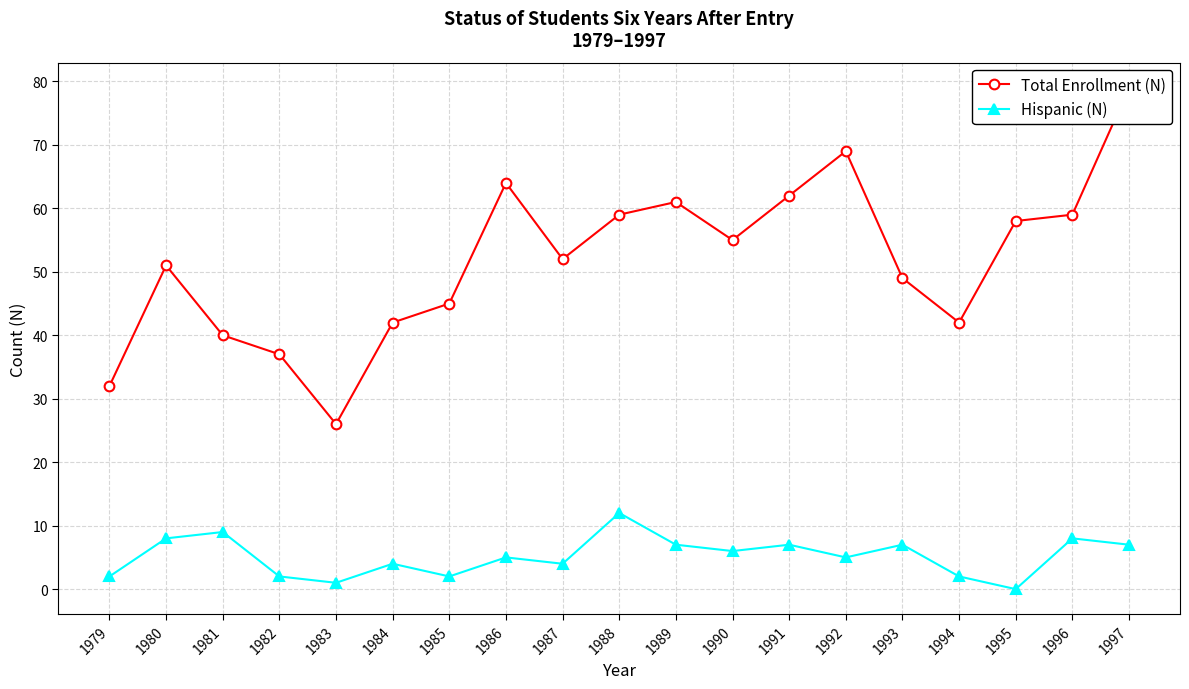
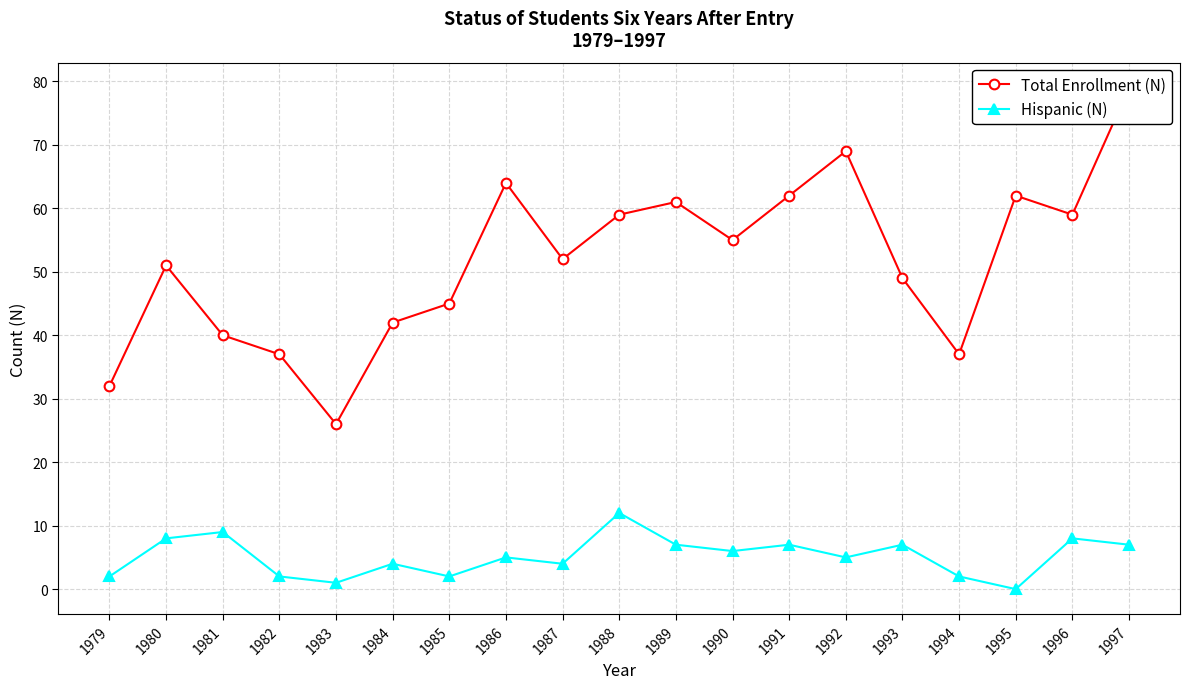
  {
    "Total Enrollment (N)": {
      "1979": 32,
      "1980": 51,
      "1981": 40,
      "1982": 37,
      "1983": 26,
      "1984": 42,
      "1985": 45,
      "1986": 64,
      "1987": 52,
      "1988": 59,
      "1989": 61,
      "1990": 55,
      "1991": 62,
      "1992": 69,
      "1993": 49,
-     "1994": 42,
-     "1995": 58,
+     "1994": 37,
+     "1995": 62,
      "1996": 59
    },
    "Hispanic (N)": {
      "1979": 2,
      "1980": 8,
      "1981": 9,
      "1982": 2,
      "1983": 1,
      "1984": 4,
      "1985": 2,
      "1986": 5,
      "1987": 4,
      "1988": 12,
      "1989": 7,
      "1990": 6,
      "1991": 7,
      "1992": 5,
      "1993": 7,
      "1994": 2,
      "1995": 0,
      "1996": 8,
      "1997": 7
    }
  }
